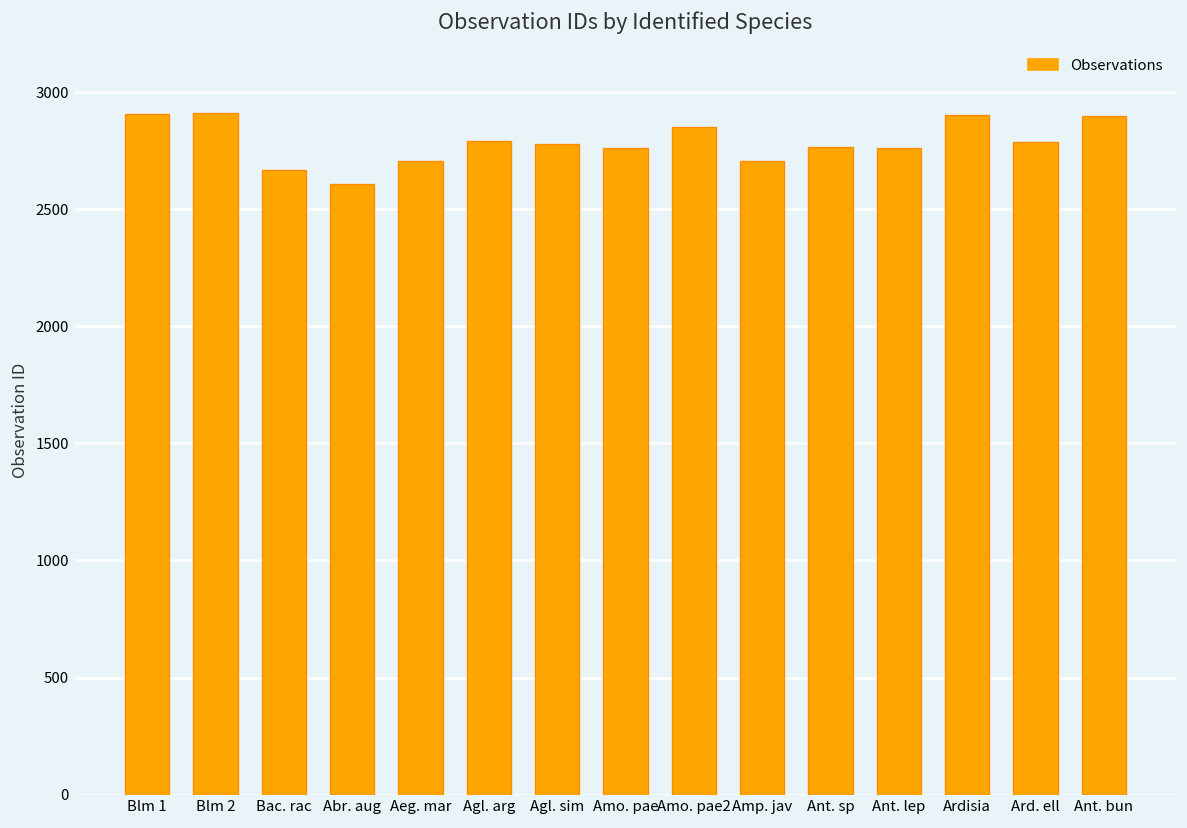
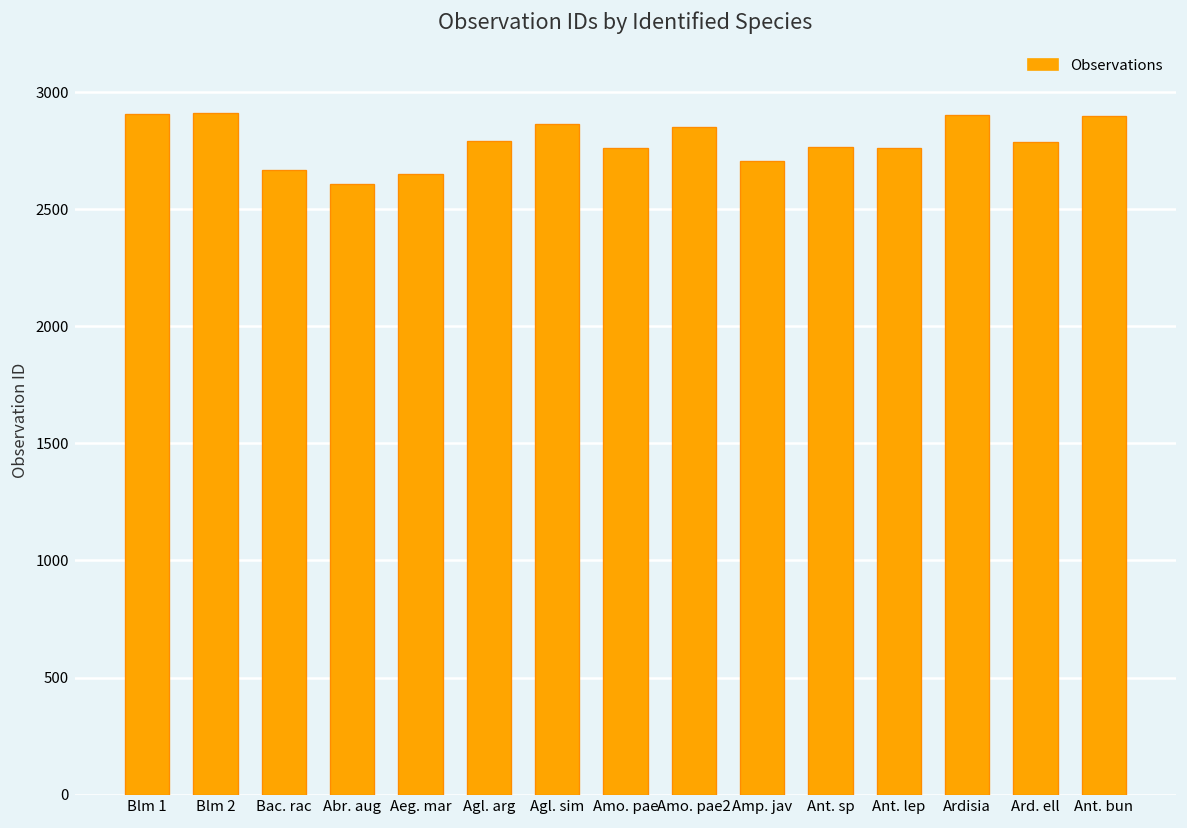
  {
    "Blm 1": 2910,
    "Blm 2": 2910,
    "Bac. rac": 2670,
    "Abr. aug": 2610,
-   "Aeg. mar": 2710,
+   "Aeg. mar": 2650,
    "Agl. arg": 2790,
-   "Agl. sim": 2780,
+   "Agl. sim": 2860,
    "Amo. pae": 2760,
    "Amo. pae2": 2850,
    "Amp. jav": 2710,
    "Ant. sp": 2770,
    "Ant. lep": 2760,
    "Ardisia": 2900,
    "Ard. ell": 2790,
    "Ant. bun": 2900
  }
